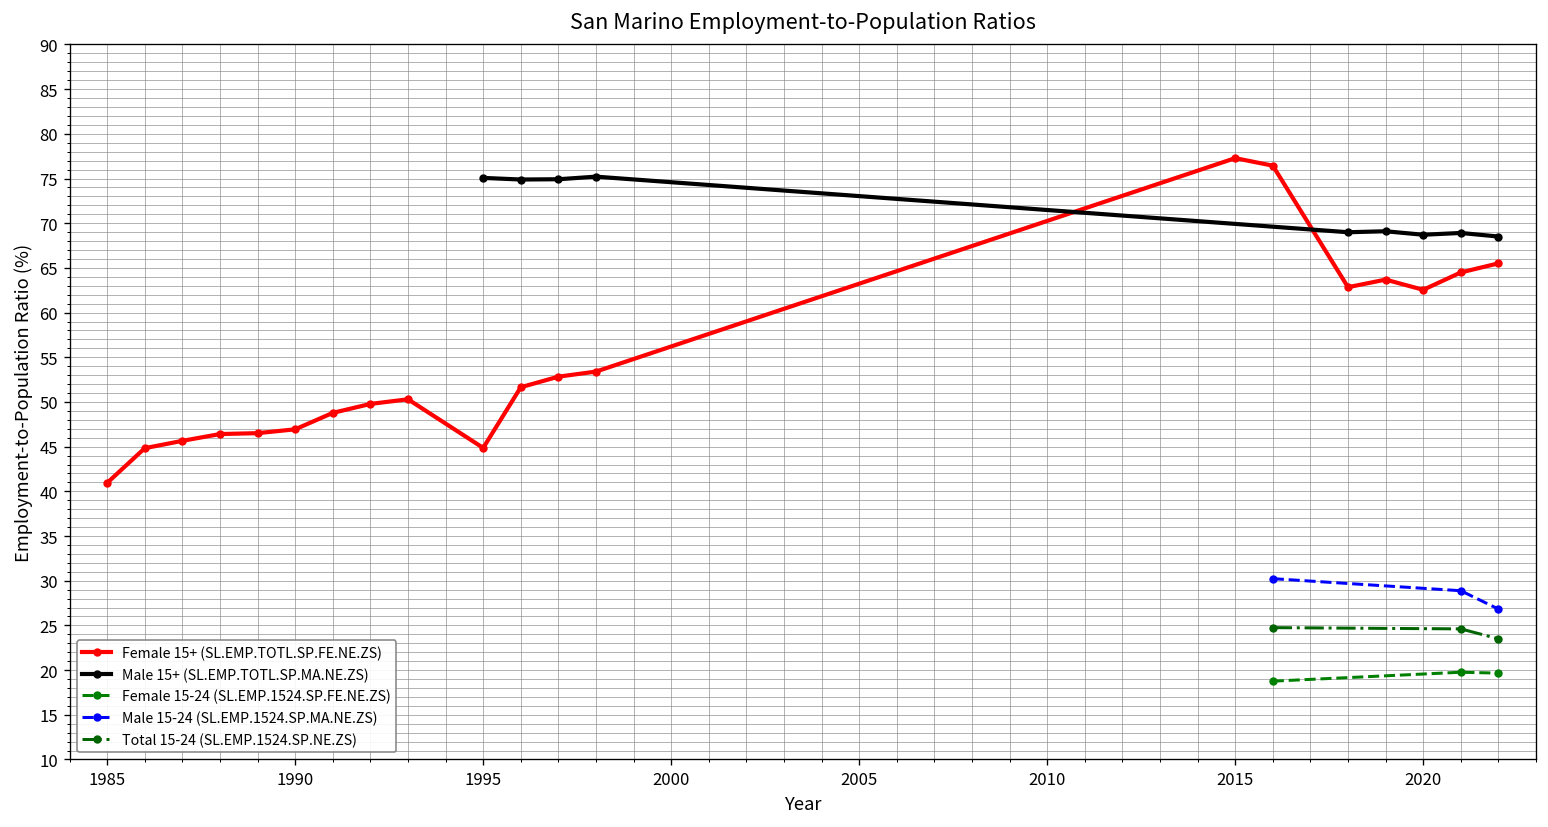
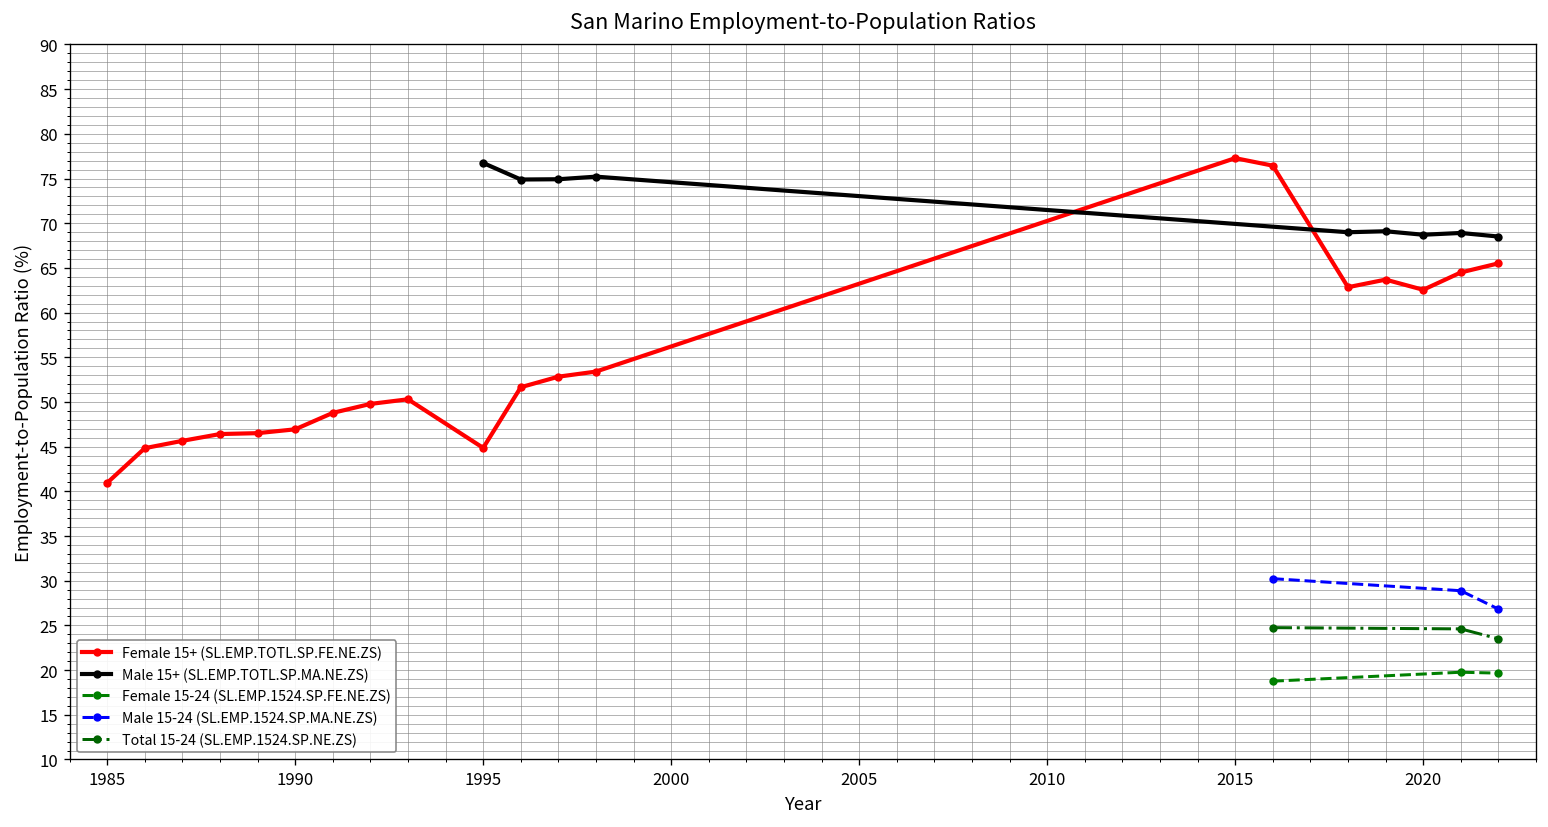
  {
    "Female 15+ (SL.EMP.TOTL.SP.FE.NE.ZS)": {
      "1985": 41,
      "1990": 47,
      "1995": 45,
      "2015": 77,
      "2020": 63
    },
    "Male 15+ (SL.EMP.TOTL.SP.MA.NE.ZS)": {
-     "1995": 75,
+     "1995": 77,
      "2020": 69
    }
  }
